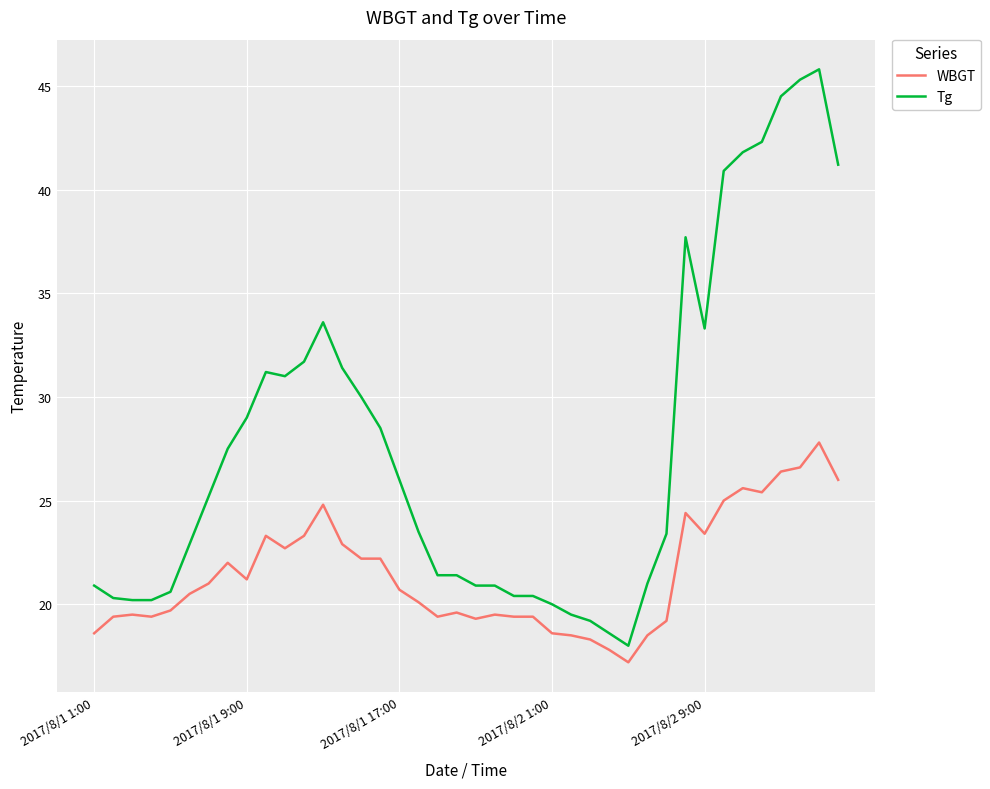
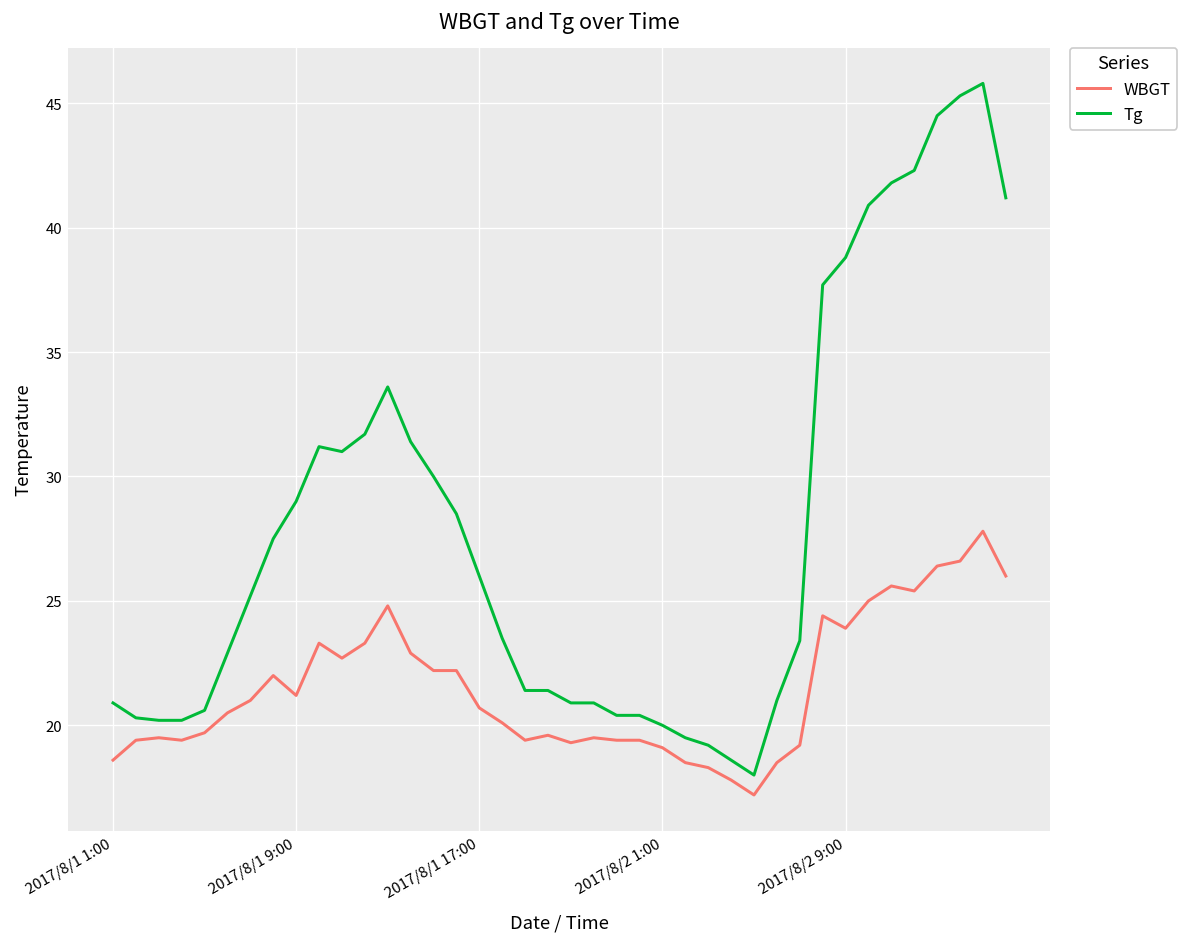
  {
    "WBGT": {
      "2017/8/1 1:00": 18.6,
      "2017/8/1 9:00": 21.2,
      "2017/8/1 17:00": 20.7,
-     "2017/8/2 1:00": 18.6,
-     "2017/8/2 9:00": 23.4
+     "2017/8/2 1:00": 19.1,
+     "2017/8/2 9:00": 23.9
    },
    "Tg": {
      "2017/8/1 1:00": 20.9,
      "2017/8/1 9:00": 29.0,
      "2017/8/1 17:00": 26.0,
      "2017/8/2 1:00": 20.0,
-     "2017/8/2 9:00": 33.3
+     "2017/8/2 9:00": 38.8
    }
  }
